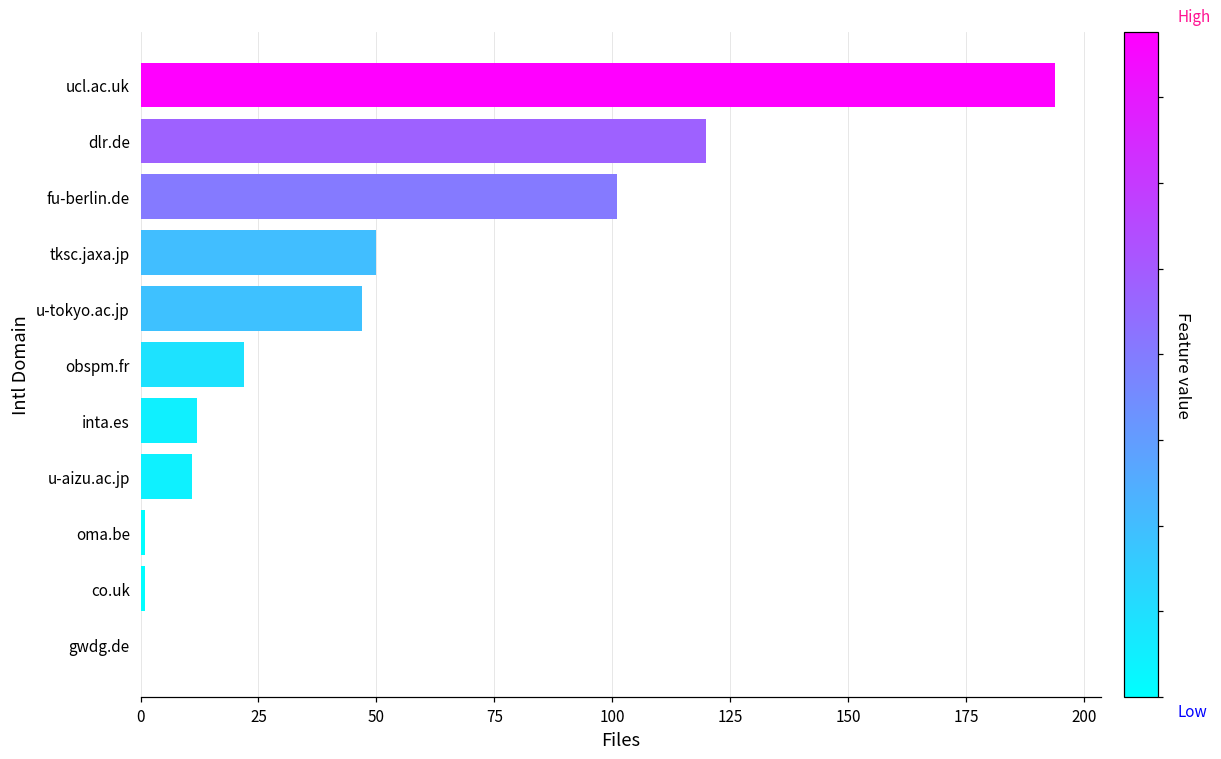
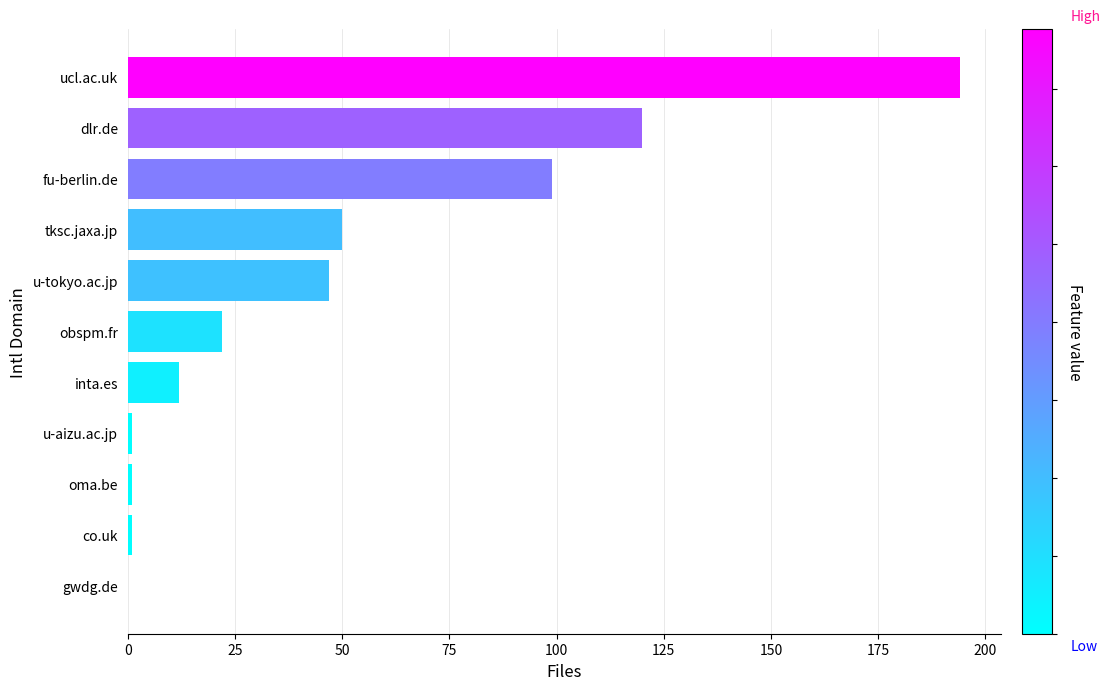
  {
    "ucl.ac.uk": 194,
    "dlr.de": 120,
-   "fu-berlin.de": 101,
+   "fu-berlin.de": 99,
    "tksc.jaxa.jp": 50,
    "u-tokyo.ac.jp": 47,
    "obspm.fr": 22,
    "inta.es": 12,
-   "u-aizu.ac.jp": 11,
+   "u-aizu.ac.jp": 1,
    "oma.be": 1,
    "co.uk": 1,
    "gwdg.de": 0
  }
